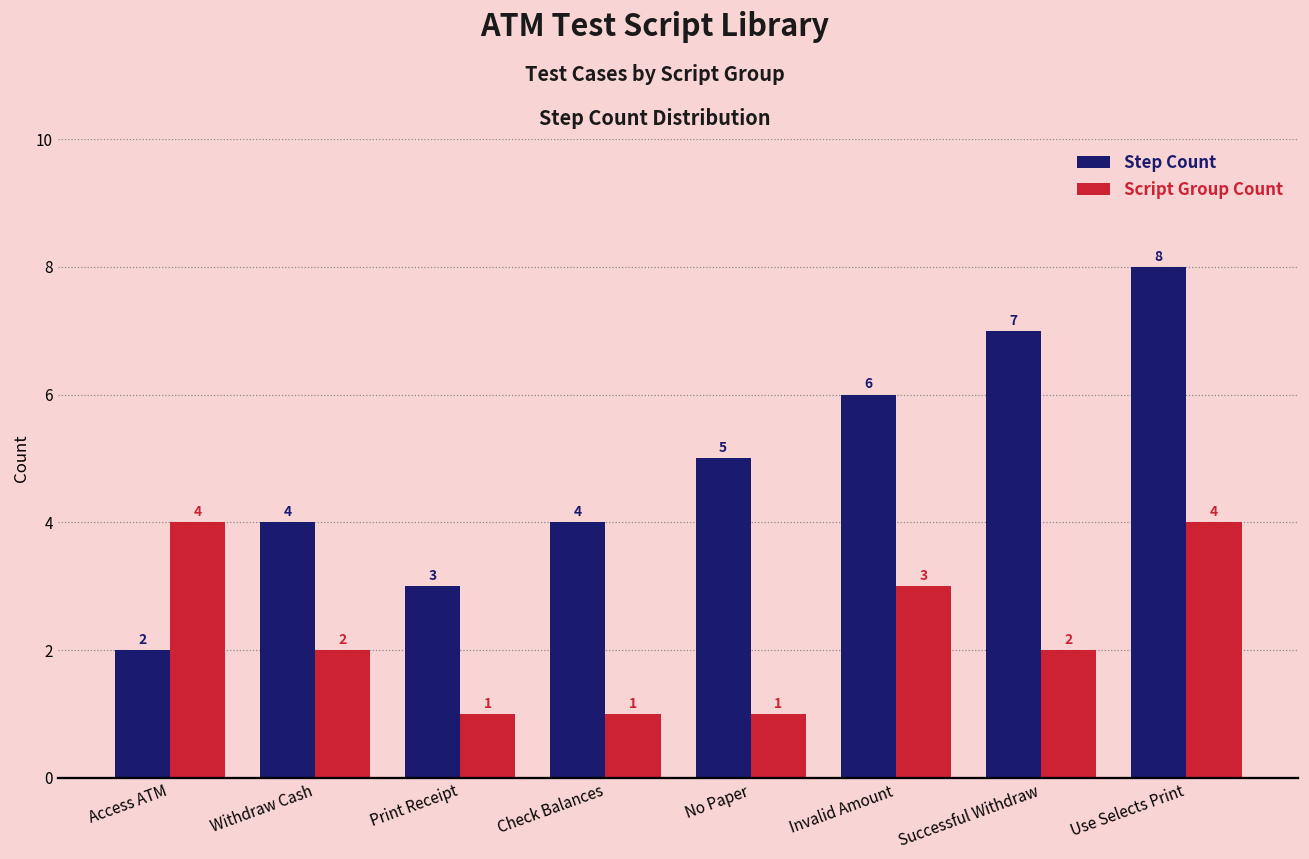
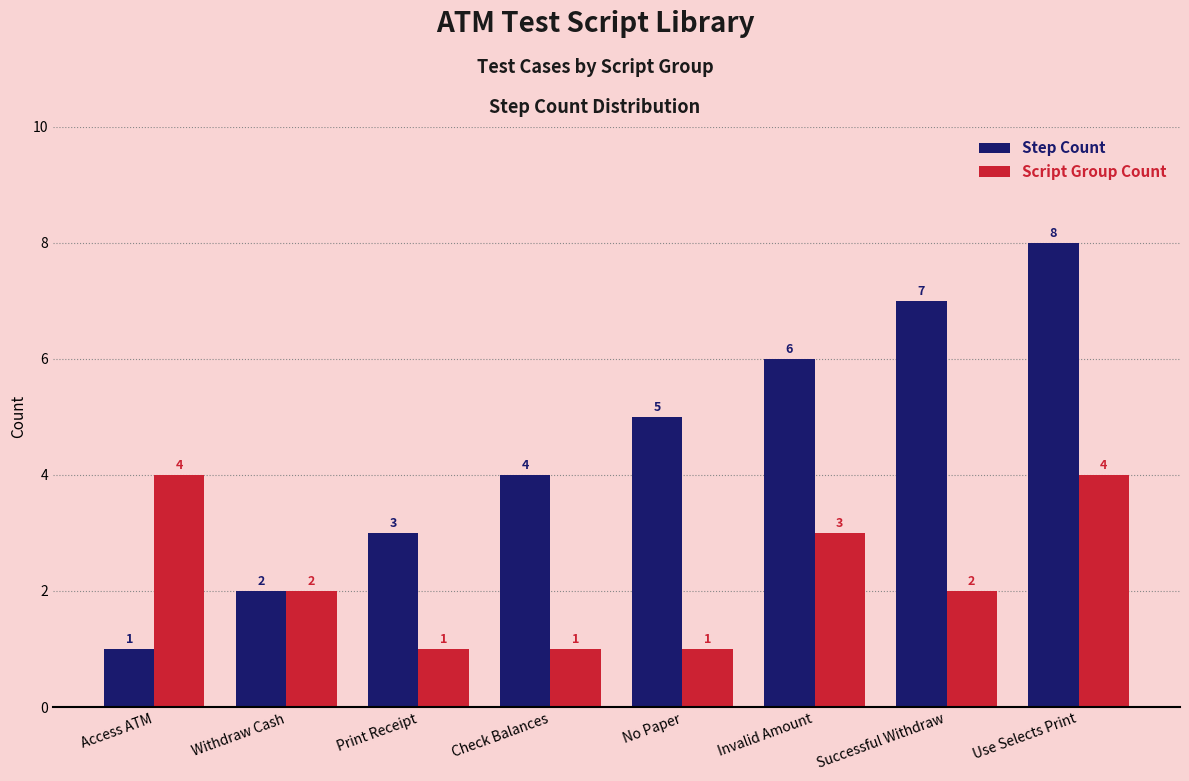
  {
    "Step Count": {
-     "Access ATM": 2,
-     "Withdraw Cash": 4,
+     "Access ATM": 1,
+     "Withdraw Cash": 2,
      "Print Receipt": 3,
      "Check Balances": 4,
      "No Paper": 5,
      "Invalid Amount": 6,
      "Successful Withdraw": 7,
      "Use Selects Print": 8
    },
    "Script Group Count": {
      "Access ATM": 4,
      "Withdraw Cash": 2,
      "Print Receipt": 1,
      "Check Balances": 1,
      "No Paper": 1,
      "Invalid Amount": 3,
      "Successful Withdraw": 2,
      "Use Selects Print": 4
    }
  }
